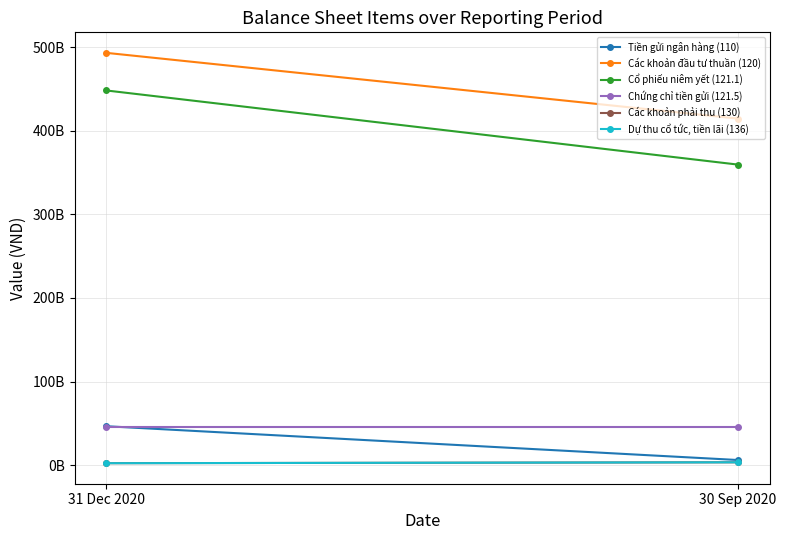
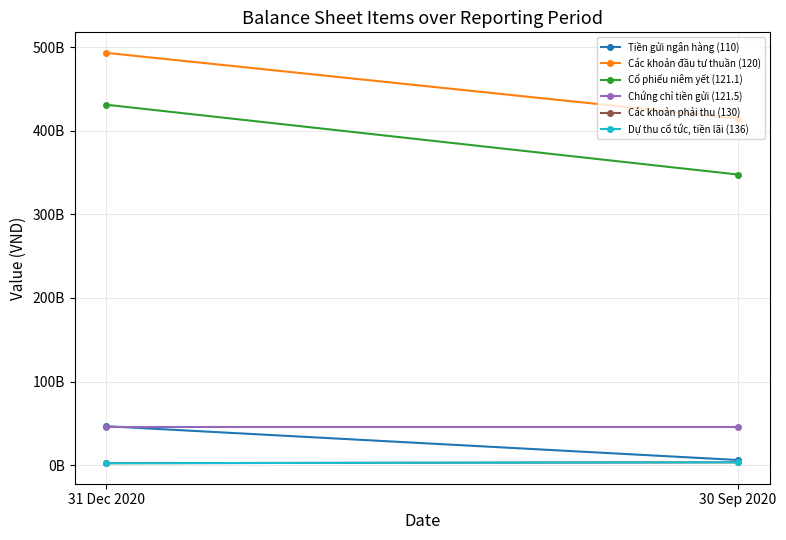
  {
    "Các khoản đầu tư thuần (120)": {
      "31 Dec 2020": 490000000000
    },
    "Cổ phiếu niêm yết (121.1)": {
-     "31 Dec 2020": 450000000000,
-     "30 Sep 2020": 360000000000
+     "31 Dec 2020": 430000000000,
+     "30 Sep 2020": 350000000000
    },
    "Chứng chỉ tiền gửi (121.5)": {
      "30 Sep 2020": 50000000000
    },
    "Dự thu cổ tức, tiền lãi (136)": {
      "31 Dec 2020": 0
    }
  }
